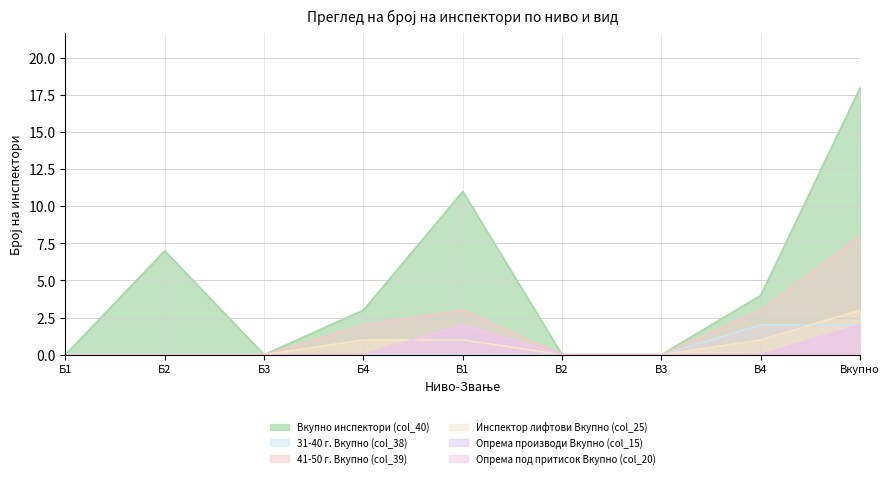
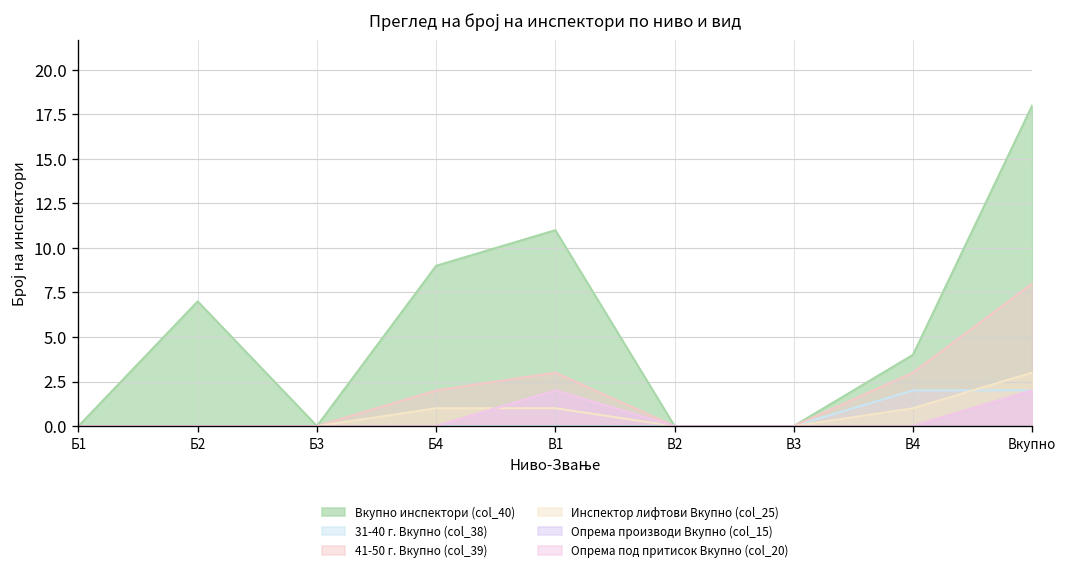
  {
    "Вкупно инспектори (col_40)": {
      "Б2": 7,
-     "Б4": 3,
+     "Б4": 9,
      "В1": 11,
      "В4": 4,
      "Вкупно": 18
    }
  }
